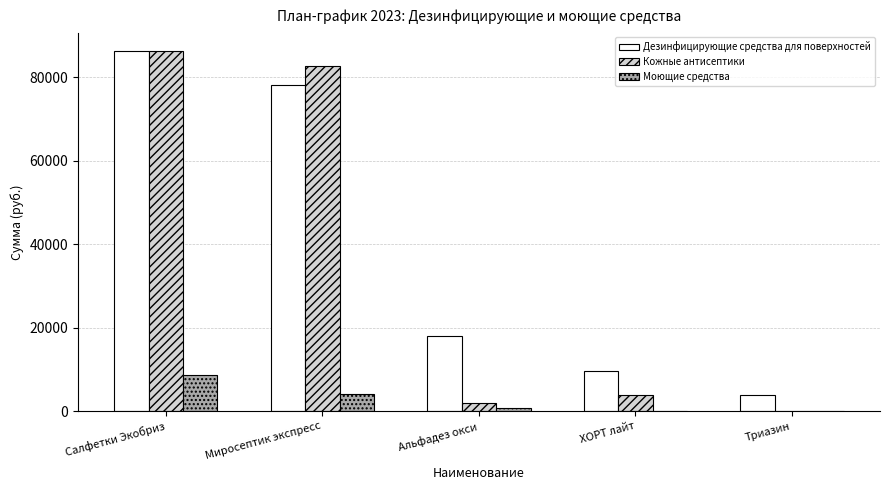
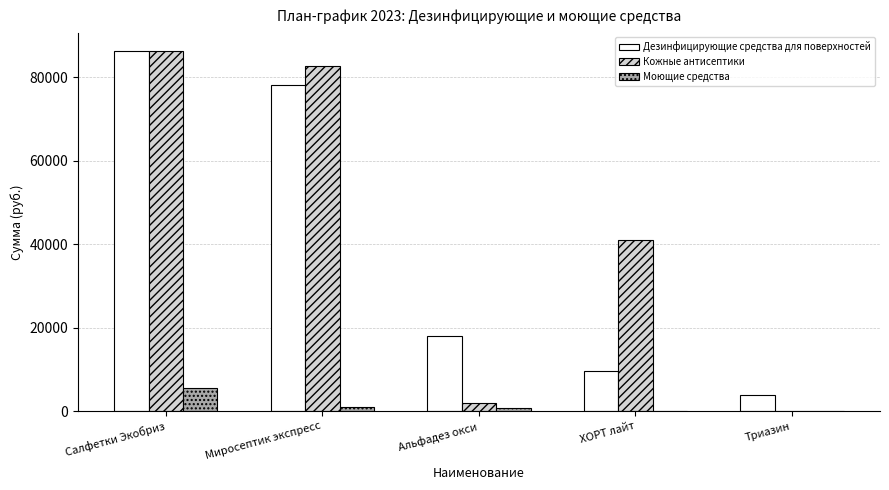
  {
    "Дезинфицирующие средства для поверхностей": {
      "Салфетки Экобриз": 86000,
      "Миросептик экспресс": 78000,
      "Альфадез окси": 18000,
      "ХОРТ лайт": 10000,
      "Триазин": 4000
    },
    "Кожные антисептики": {
      "Салфетки Экобриз": 86000,
      "Миросептик экспресс": 83000,
      "Альфадез окси": 2000,
-     "ХОРТ лайт": 4000,
+     "ХОРТ лайт": 41000,
      "Триазин": 0
    },
    "Моющие средства": {
-     "Салфетки Экобриз": 9000,
-     "Миросептик экспресс": 4000,
+     "Салфетки Экобриз": 6000,
+     "Миросептик экспресс": 1000,
      "Альфадез окси": 1000,
      "Триазин": 0
    }
  }
